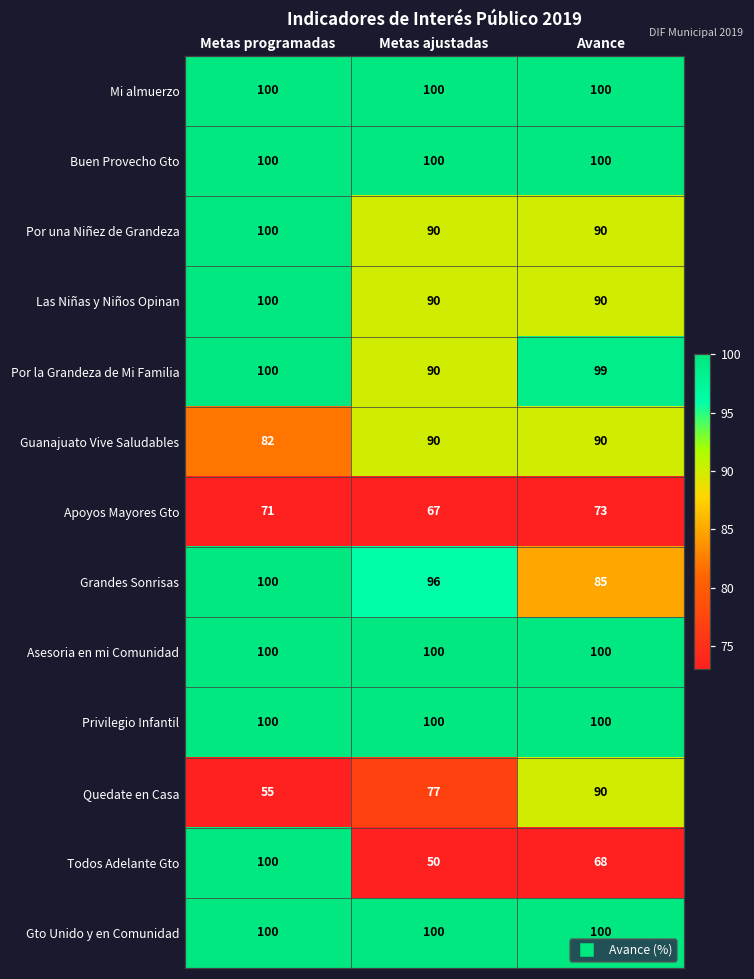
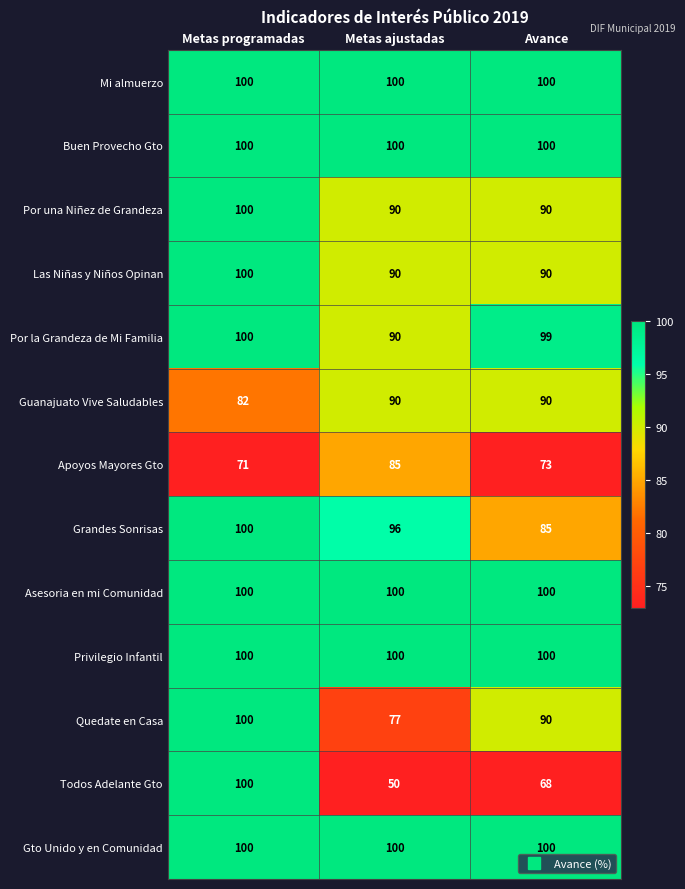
  {
    "Mi almuerzo": {
      "Metas programadas": 100,
      "Metas ajustadas": 100,
      "Avance": 100
    },
    "Buen Provecho Gto": {
      "Metas programadas": 100,
      "Metas ajustadas": 100,
      "Avance": 100
    },
    "Por una Niñez de Grandeza": {
      "Metas programadas": 100,
      "Metas ajustadas": 90,
      "Avance": 90
    },
    "Las Niñas y Niños Opinan": {
      "Metas programadas": 100,
      "Metas ajustadas": 90,
      "Avance": 90
    },
    "Por la Grandeza de Mi Familia": {
      "Metas programadas": 100,
      "Metas ajustadas": 90,
      "Avance": 99
    },
    "Guanajuato Vive Saludables": {
      "Metas programadas": 82,
      "Metas ajustadas": 90,
      "Avance": 90
    },
    "Apoyos Mayores Gto": {
      "Metas programadas": 71,
-     "Metas ajustadas": 67,
+     "Metas ajustadas": 85,
      "Avance": 73
    },
    "Grandes Sonrisas": {
      "Metas programadas": 100,
      "Metas ajustadas": 96,
      "Avance": 85
    },
    "Asesoria en mi Comunidad": {
      "Metas programadas": 100,
      "Metas ajustadas": 100,
      "Avance": 100
    },
    "Privilegio Infantil": {
      "Metas programadas": 100,
      "Metas ajustadas": 100,
      "Avance": 100
    },
    "Quedate en Casa": {
-     "Metas programadas": 55,
+     "Metas programadas": 100,
      "Metas ajustadas": 77,
      "Avance": 90
    },
    "Todos Adelante Gto": {
      "Metas programadas": 100,
      "Metas ajustadas": 50,
      "Avance": 68
    },
    "Gto Unido y en Comunidad": {
      "Metas programadas": 100,
      "Metas ajustadas": 100,
      "Avance": 100
    }
  }
